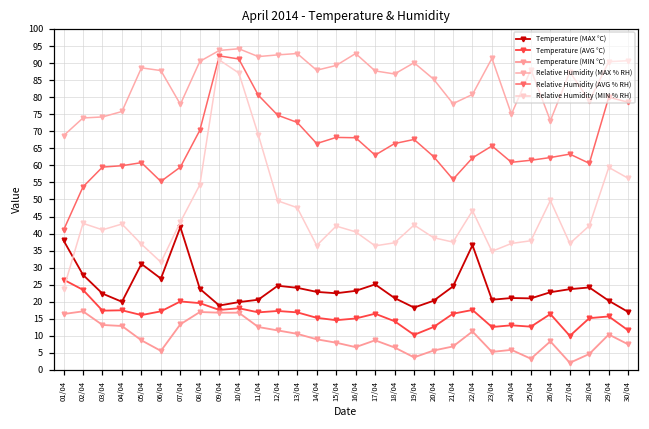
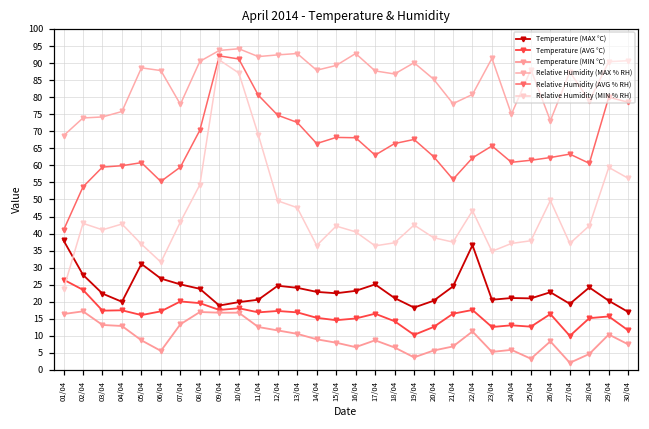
  {
    "Temperature (MAX °C)": {
      "01/04": 38,
      "02/04": 28,
      "03/04": 22,
      "04/04": 20,
      "05/04": 31,
      "06/04": 27,
-     "07/04": 42,
+     "07/04": 25,
      "08/04": 24,
      "09/04": 19,
      "10/04": 20,
      "11/04": 21,
      "12/04": 25,
      "13/04": 24,
      "14/04": 23,
      "15/04": 23,
      "16/04": 23,
      "17/04": 25,
      "18/04": 21,
      "19/04": 18,
      "20/04": 20,
      "21/04": 25,
      "22/04": 37,
      "23/04": 21,
      "24/04": 21,
      "25/04": 21,
      "26/04": 23,
-     "27/04": 24,
+     "27/04": 19,
      "28/04": 24,
      "29/04": 20,
      "30/04": 17
    }
  }
